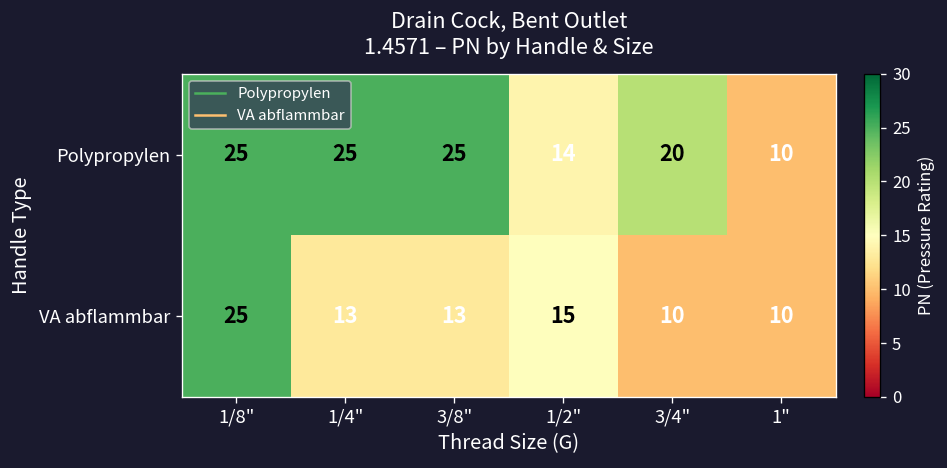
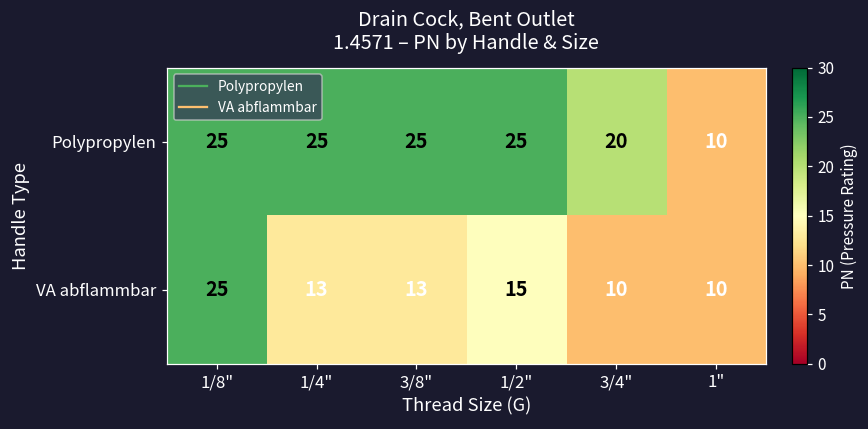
  {
    "Polypropylen": {
      "1/8\"": 25,
      "1/4\"": 25,
      "3/8\"": 25,
-     "1/2\"": 14,
+     "1/2\"": 25,
      "3/4\"": 20,
      "1\"": 10
    },
    "VA abflammbar": {
      "1/8\"": 25,
      "1/4\"": 13,
      "3/8\"": 13,
      "1/2\"": 15,
      "3/4\"": 10,
      "1\"": 10
    }
  }
